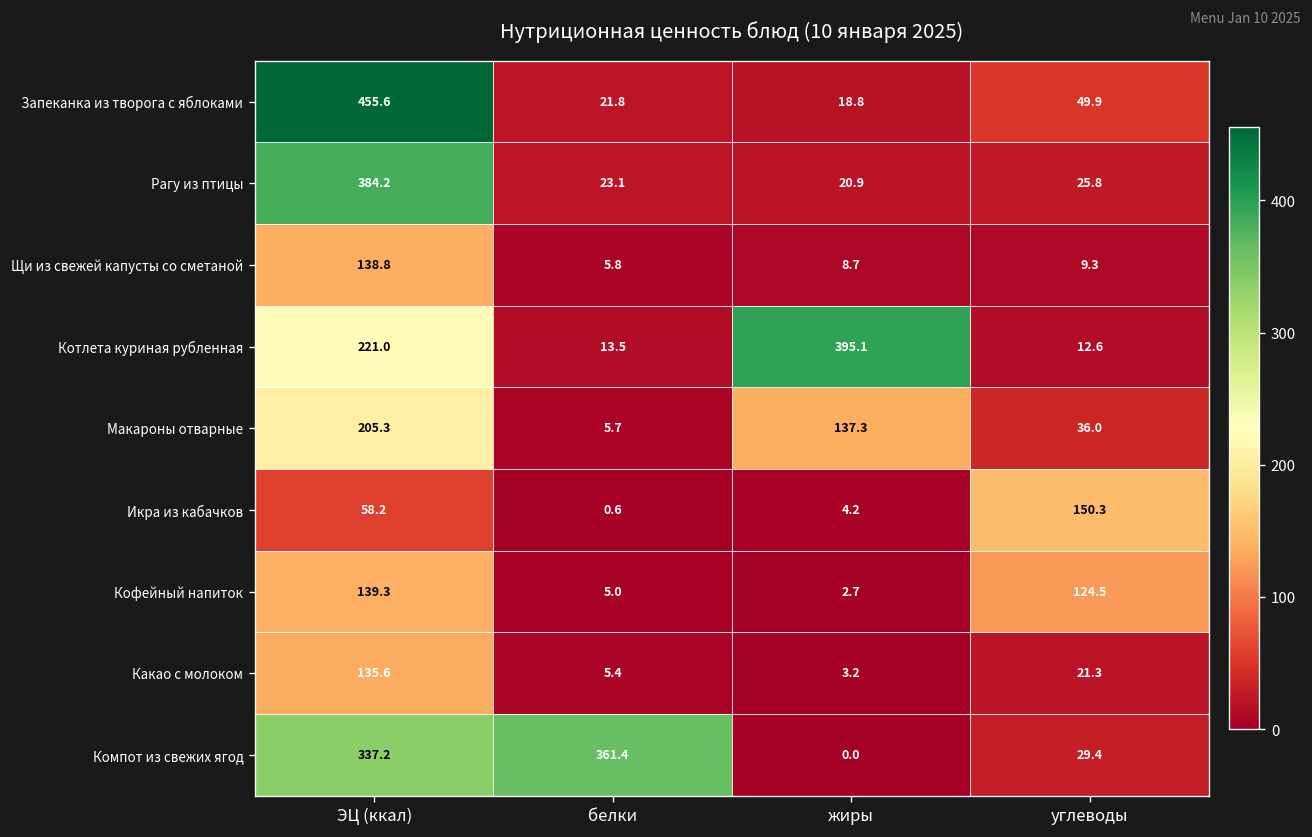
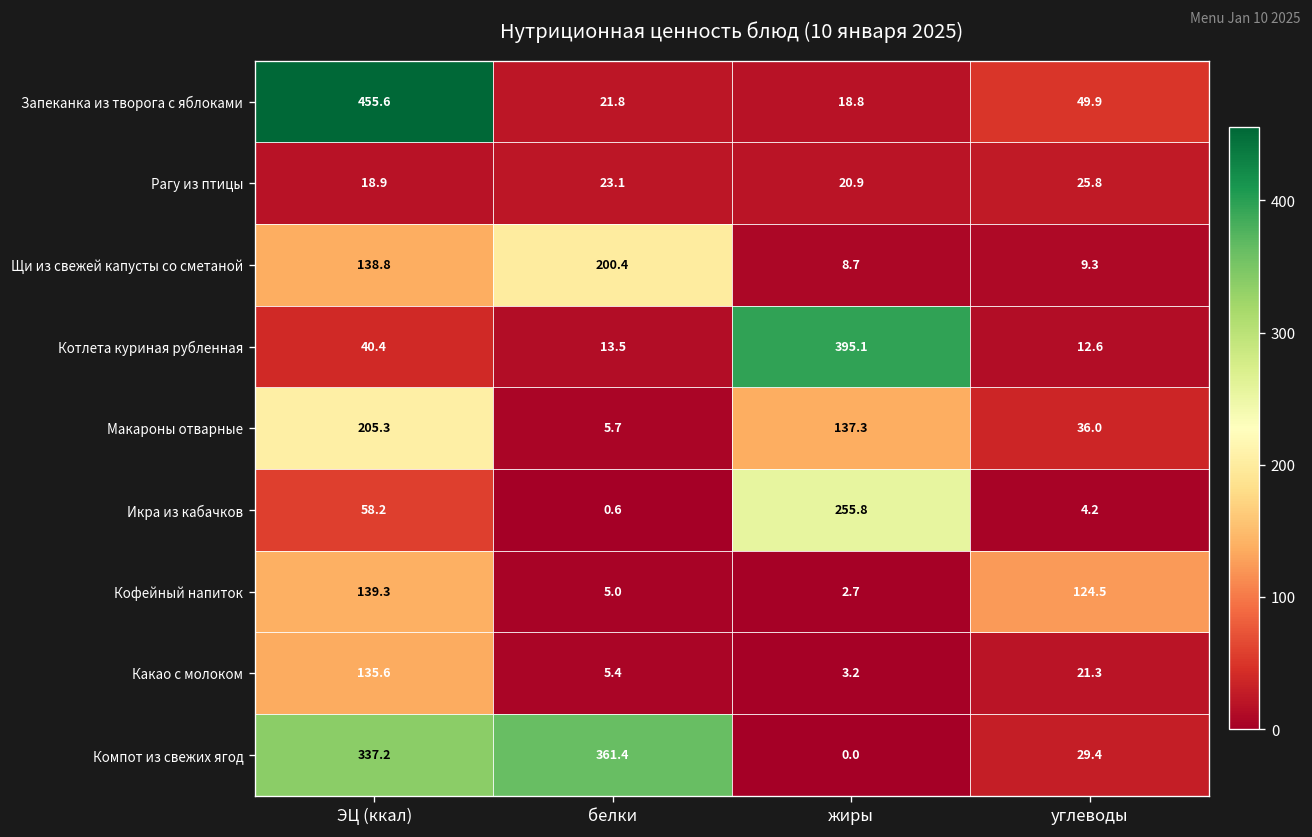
  {
    "Запеканка из творога с яблоками": {
      "ЭЦ (ккал)": 455.6,
      "белки": 21.8,
      "жиры": 18.8,
      "углеводы": 49.9
    },
    "Рагу из птицы": {
-     "ЭЦ (ккал)": 384.2,
+     "ЭЦ (ккал)": 18.9,
      "белки": 23.1,
      "жиры": 20.9,
      "углеводы": 25.8
    },
    "Щи из свежей капусты со сметаной": {
      "ЭЦ (ккал)": 138.8,
-     "белки": 5.8,
+     "белки": 200.4,
      "жиры": 8.7,
      "углеводы": 9.3
    },
    "Котлета куриная рубленная": {
-     "ЭЦ (ккал)": 221.0,
+     "ЭЦ (ккал)": 40.4,
      "белки": 13.5,
      "жиры": 395.1,
      "углеводы": 12.6
    },
    "Макароны отварные": {
      "ЭЦ (ккал)": 205.3,
      "белки": 5.7,
      "жиры": 137.3,
      "углеводы": 36.0
    },
    "Икра из кабачков": {
      "ЭЦ (ккал)": 58.2,
      "белки": 0.6,
-     "жиры": 4.2,
-     "углеводы": 150.3
+     "жиры": 255.8,
+     "углеводы": 4.2
    },
    "Кофейный напиток": {
      "ЭЦ (ккал)": 139.3,
      "белки": 5.0,
      "жиры": 2.7,
      "углеводы": 124.5
    },
    "Какао с молоком": {
      "ЭЦ (ккал)": 135.6,
      "белки": 5.4,
      "жиры": 3.2,
      "углеводы": 21.3
    },
    "Компот из свежих ягод": {
      "ЭЦ (ккал)": 337.2,
      "белки": 361.4,
      "жиры": 0.0,
      "углеводы": 29.4
    }
  }
